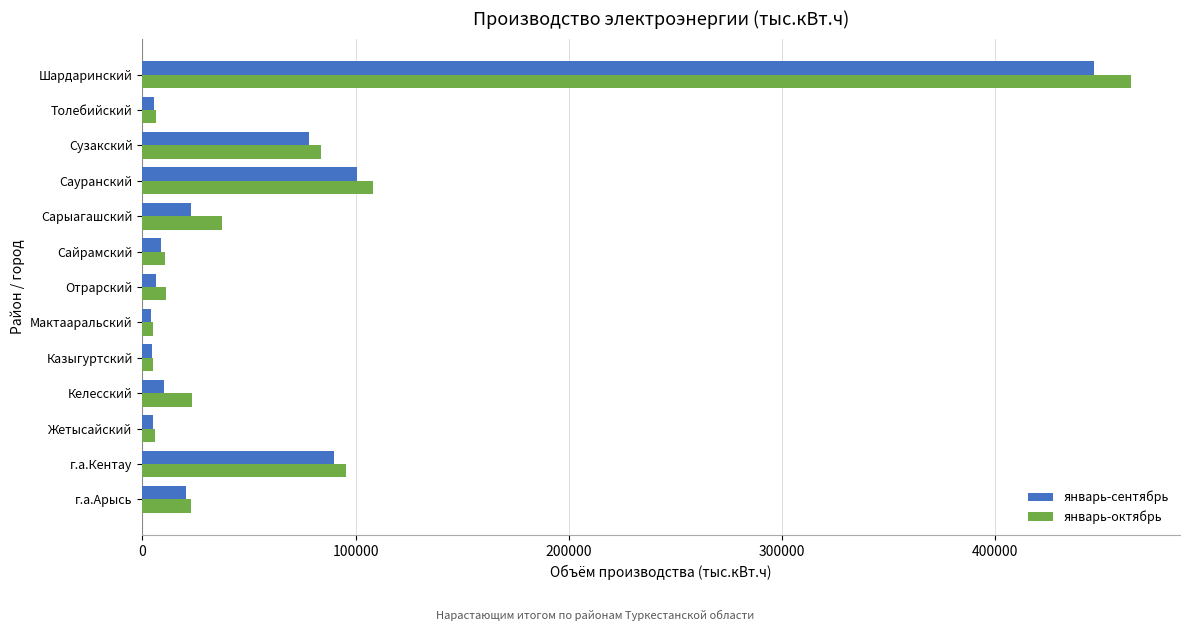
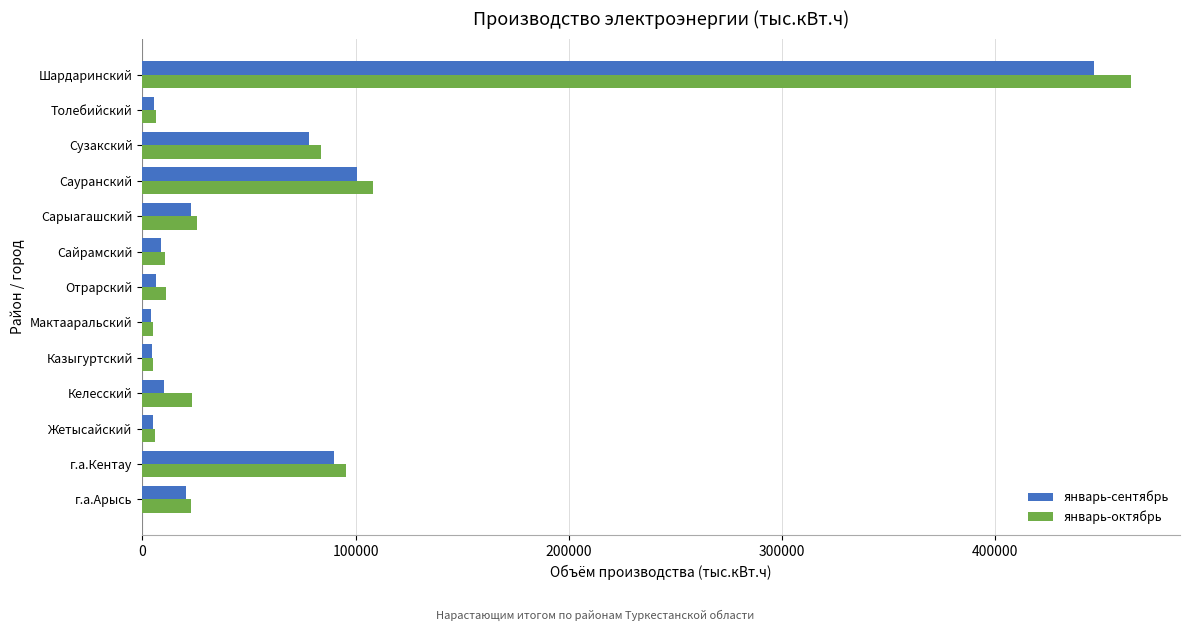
  {
    "январь-сентябрь": {
      "Шардаринский": 446000,
      "Толебийский": 5000,
      "Сузакский": 78000,
      "Сауранский": 101000,
      "Сарыагашский": 23000,
      "Сайрамский": 9000,
      "Отрарский": 6000,
      "Мактааральский": 4000,
      "Казыгуртский": 4000,
      "Келесский": 10000,
      "Жетысайский": 5000,
      "г.а.Кентау": 90000,
      "г.а.Арысь": 21000
    },
    "январь-октябрь": {
      "Шардаринский": 463000,
      "Толебийский": 7000,
      "Сузакский": 84000,
      "Сауранский": 108000,
-     "Сарыагашский": 37000,
+     "Сарыагашский": 26000,
      "Сайрамский": 10000,
      "Отрарский": 11000,
      "Мактааральский": 5000,
      "Казыгуртский": 5000,
      "Келесский": 23000,
      "Жетысайский": 6000,
      "г.а.Кентау": 95000,
      "г.а.Арысь": 23000
    }
  }
